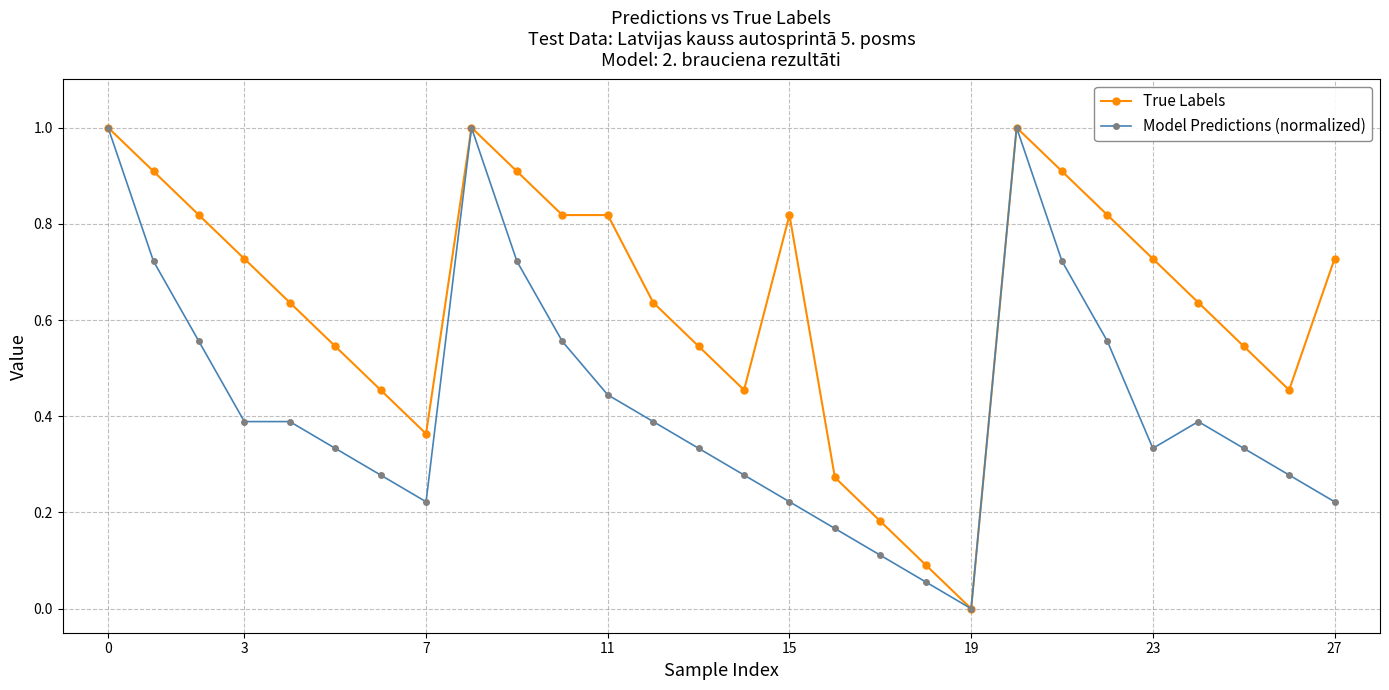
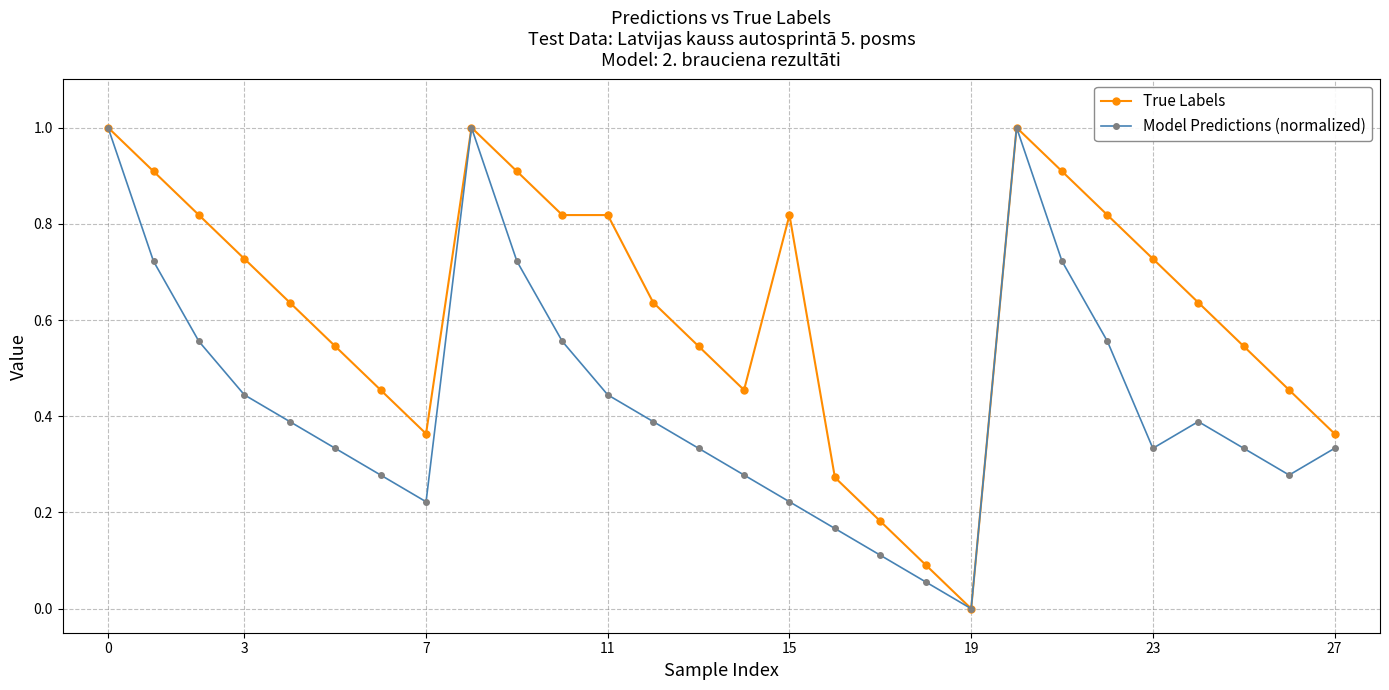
  {
    "True Labels": {
      "3": 0.73,
      "7": 0.36,
      "11": 0.82,
      "15": 0.82,
      "23": 0.73,
-     "27": 0.73
+     "27": 0.36
    },
    "Model Predictions (normalized)": {
-     "3": 0.39,
+     "3": 0.44,
      "7": 0.22,
      "11": 0.44,
      "15": 0.22,
      "23": 0.33,
-     "27": 0.22
+     "27": 0.33
    }
  }
